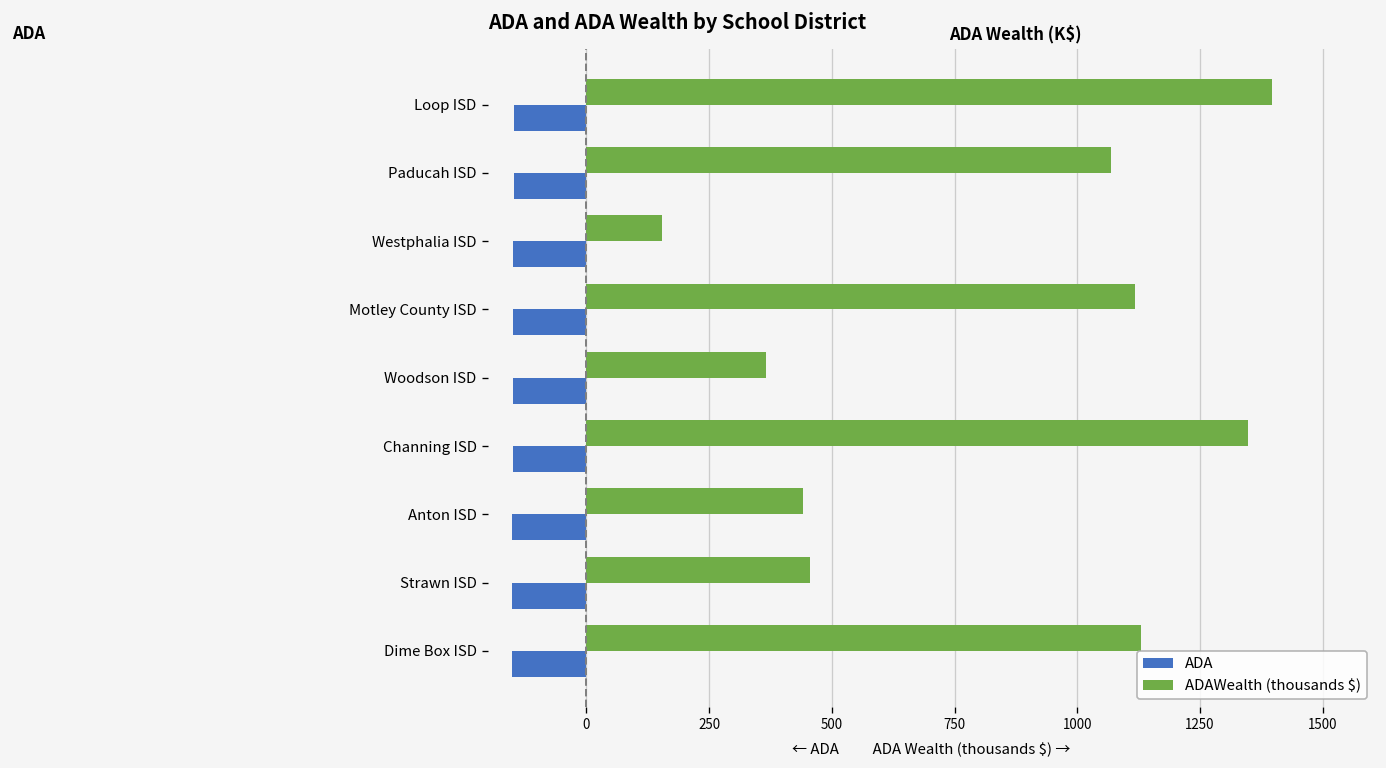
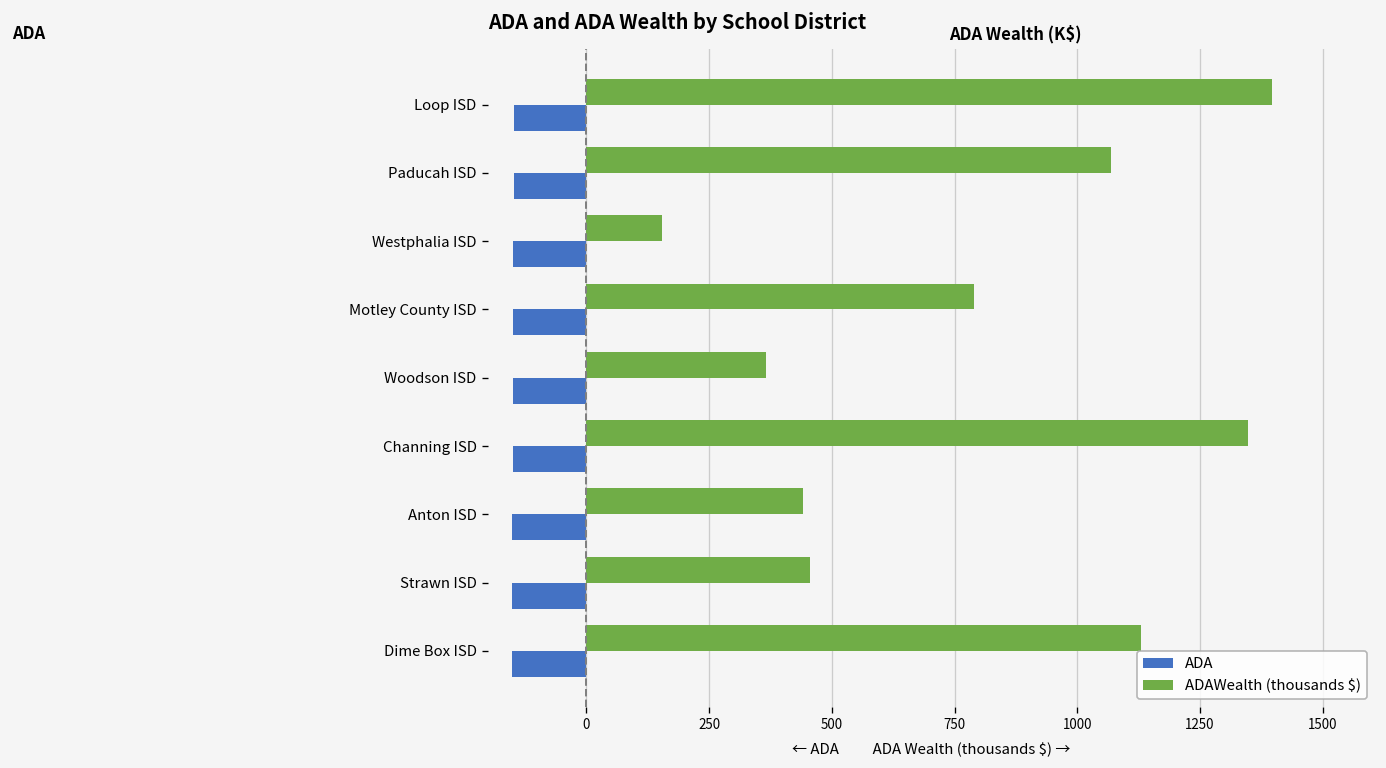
  {
    "ADA": {
      "Loop ISD": -150,
      "Paducah ISD": -150,
      "Westphalia ISD": -150,
      "Motley County ISD": -150,
      "Woodson ISD": -150,
      "Channing ISD": -150,
      "Anton ISD": -150,
      "Strawn ISD": -150,
      "Dime Box ISD": -150
    },
    "ADAWealth (thousands $)": {
      "Loop ISD": 1400,
      "Paducah ISD": 1070,
      "Westphalia ISD": 150,
-     "Motley County ISD": 1120,
+     "Motley County ISD": 790,
      "Woodson ISD": 370,
      "Channing ISD": 1350,
      "Anton ISD": 440,
      "Strawn ISD": 460,
      "Dime Box ISD": 1130
    }
  }
